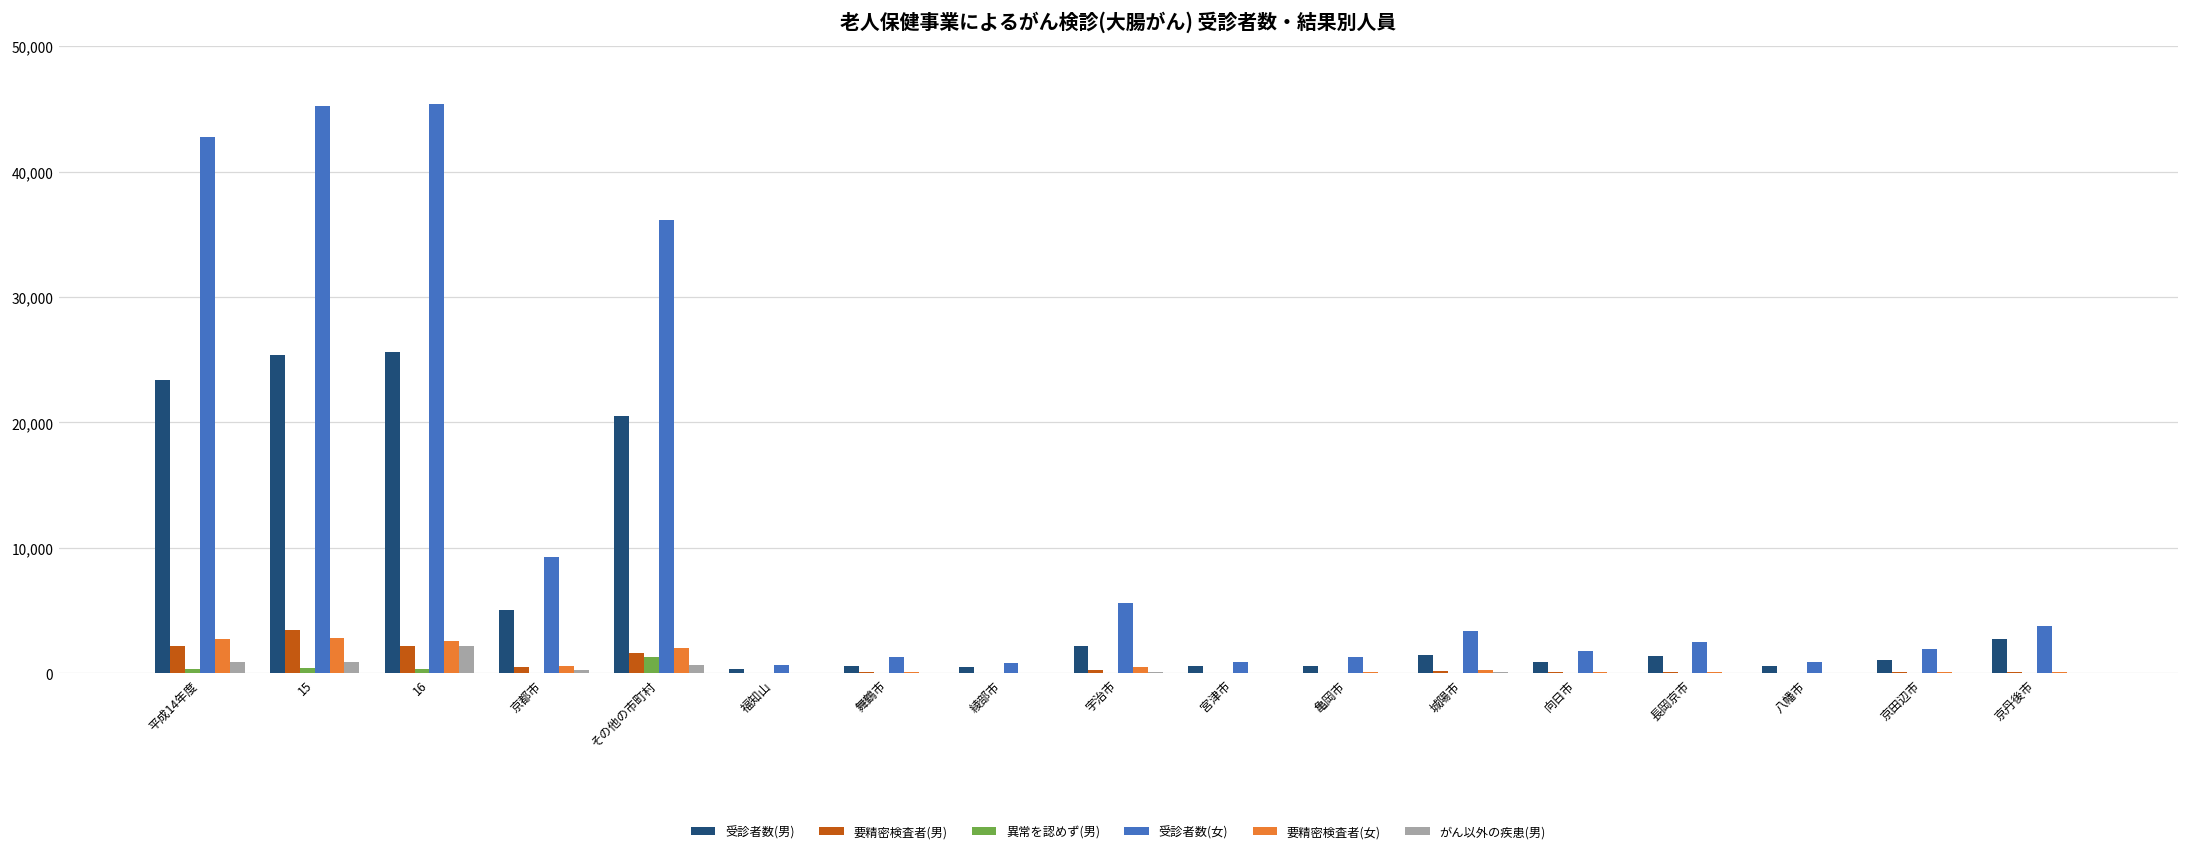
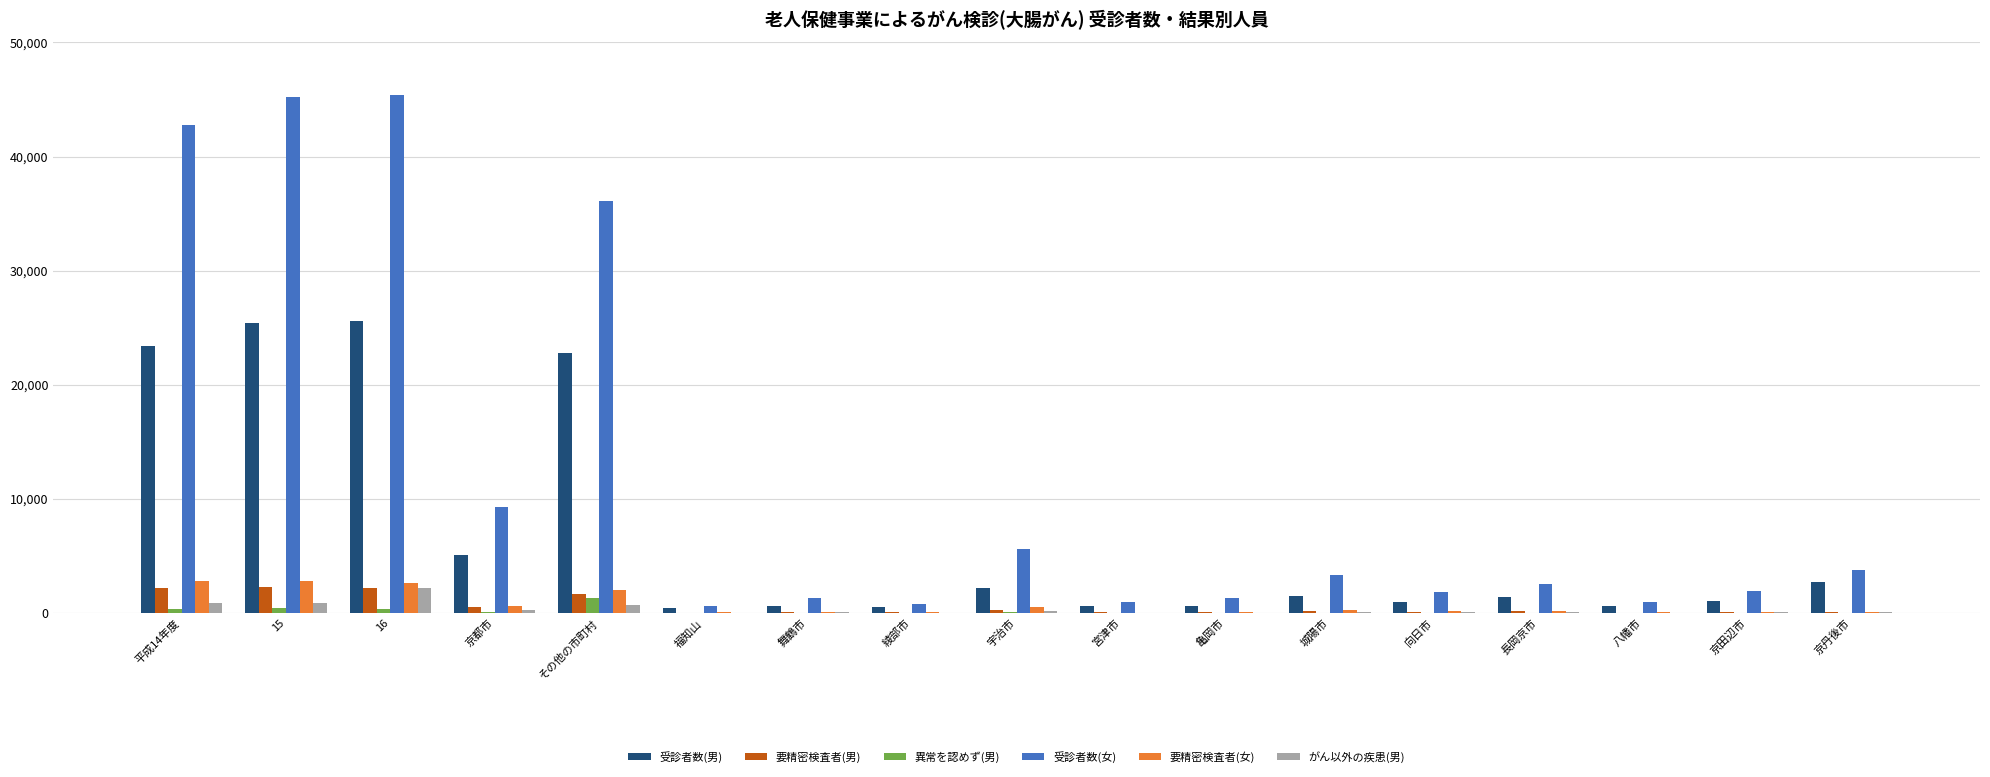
  {
    "受診者数(男)": {
      "平成14年度": "23,400",
      "15": "25,400",
      "16": "25,600",
      "京都市": "5,100",
-     "その他の市町村": "20,600",
+     "その他の市町村": "22,800",
      "福知山": "400",
      "舞鶴市": "600",
      "綾部市": "500",
      "宇治市": "2,200",
      "宮津市": "600",
      "亀岡市": "600",
      "城陽市": "1,500",
      "向日市": "900",
      "長岡京市": "1,400",
      "八幡市": "600",
      "京田辺市": "1,100",
      "京丹後市": "2,700"
    },
    "要精密検査者(男)": {
      "平成14年度": "2,200",
-     "15": "3,500",
+     "15": "2,300",
      "16": "2,200",
      "京都市": "500",
      "その他の市町村": "1,600",
      "宇治市": "300"
    },
    "異常を認めず(男)": {
      "平成14年度": "400",
      "15": "400",
      "16": "300",
      "その他の市町村": "1,300"
    },
    "受診者数(女)": {
      "平成14年度": "42,800",
      "15": "45,200",
      "16": "45,400",
      "京都市": "9,300",
      "その他の市町村": "36,100",
      "福知山": "600",
      "舞鶴市": "1,300",
      "綾部市": "800",
      "宇治市": "5,600",
      "宮津市": "1,000",
      "亀岡市": "1,300",
      "城陽市": "3,300",
      "向日市": "1,800",
      "長岡京市": "2,500",
      "八幡市": "900",
      "京田辺市": "2,000",
      "京丹後市": "3,700"
    },
    "要精密検査者(女)": {
      "平成14年度": "2,800",
      "15": "2,800",
      "16": "2,600",
      "京都市": "600",
      "その他の市町村": "2,000",
      "宇治市": "500",
      "城陽市": "300"
    },
    "がん以外の疾患(男)": {
      "平成14年度": "900",
      "15": "900",
      "16": "2,200",
      "京都市": "200",
      "その他の市町村": "700"
    }
  }
